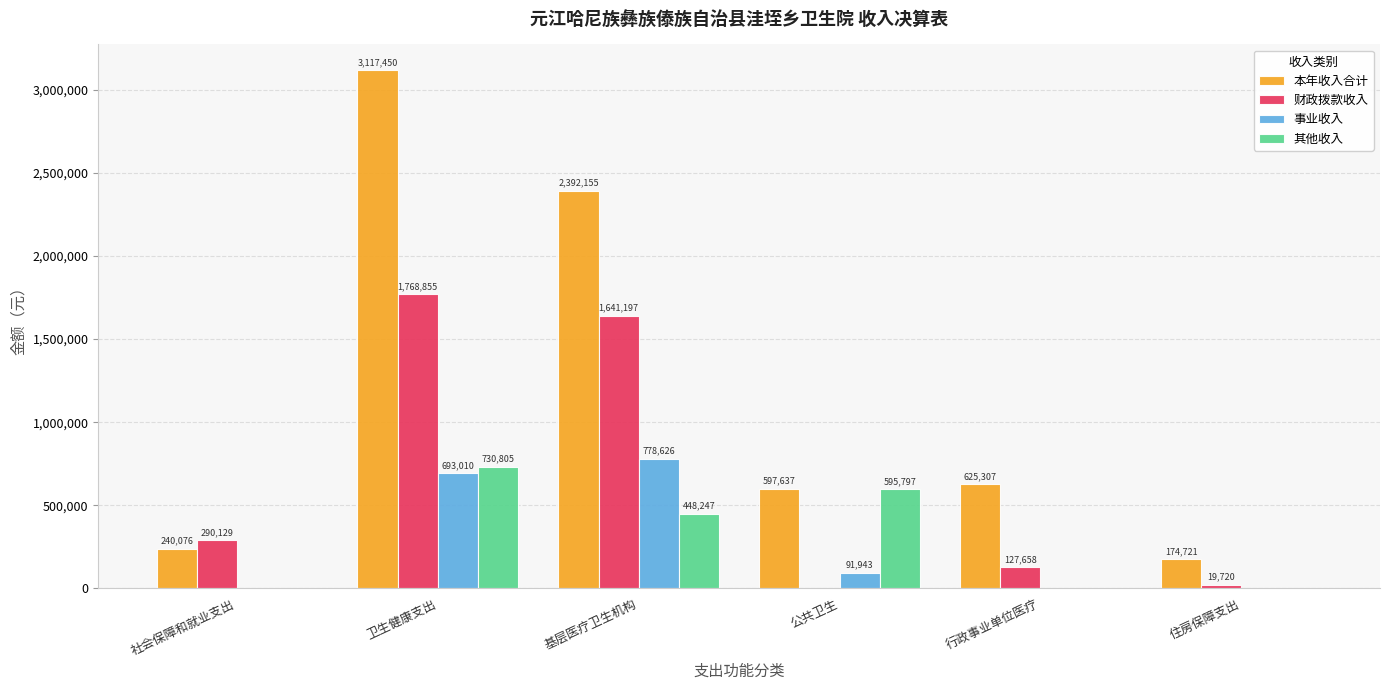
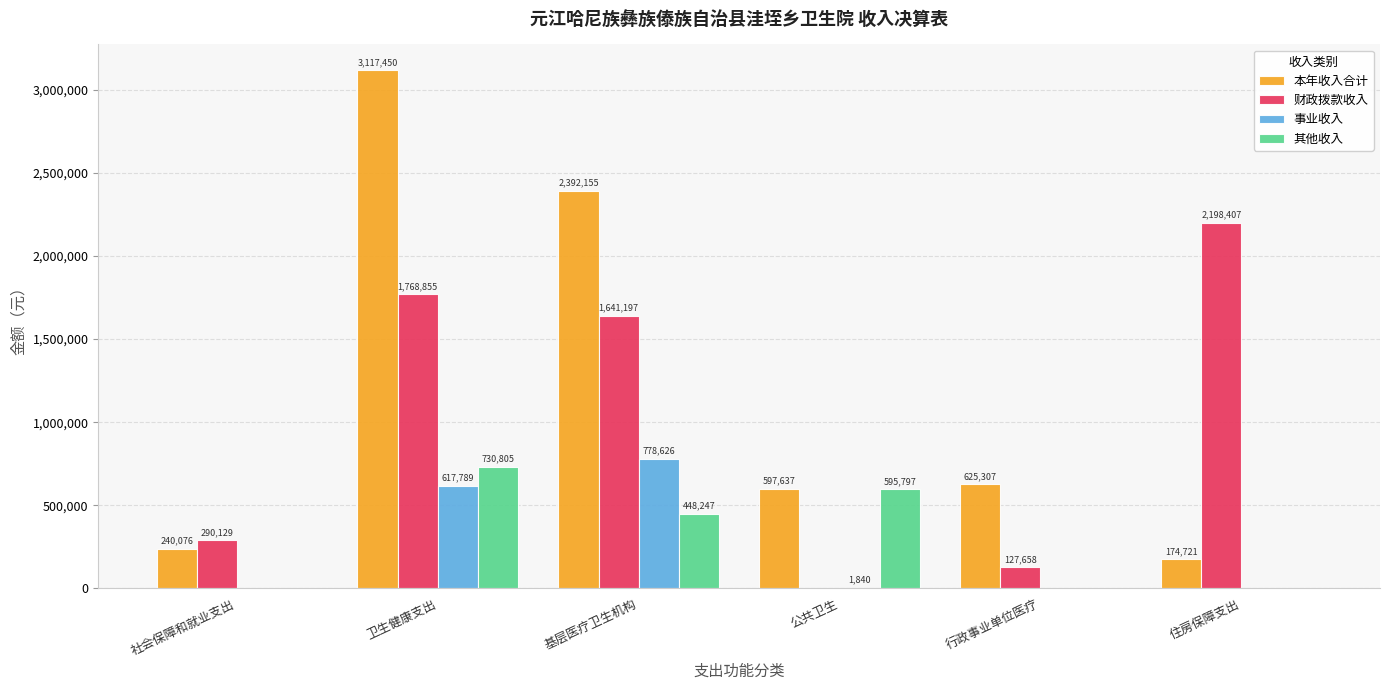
  {
    "本年收入合计": {
      "社会保障和就业支出": "240,076",
      "卫生健康支出": "3,117,450",
      "基层医疗卫生机构": "2,392,155",
      "公共卫生": "597,637",
      "行政事业单位医疗": "625,307",
      "住房保障支出": "174,721"
    },
    "财政拨款收入": {
      "社会保障和就业支出": "290,129",
      "卫生健康支出": "1,768,855",
      "基层医疗卫生机构": "1,641,197",
      "行政事业单位医疗": "127,658",
-     "住房保障支出": "19,720"
+     "住房保障支出": "2,198,407"
    },
    "事业收入": {
-     "卫生健康支出": "693,010",
+     "卫生健康支出": "617,789",
      "基层医疗卫生机构": "778,626",
-     "公共卫生": "91,943"
+     "公共卫生": "1,840"
    },
    "其他收入": {
      "卫生健康支出": "730,805",
      "基层医疗卫生机构": "448,247",
      "公共卫生": "595,797"
    }
  }
